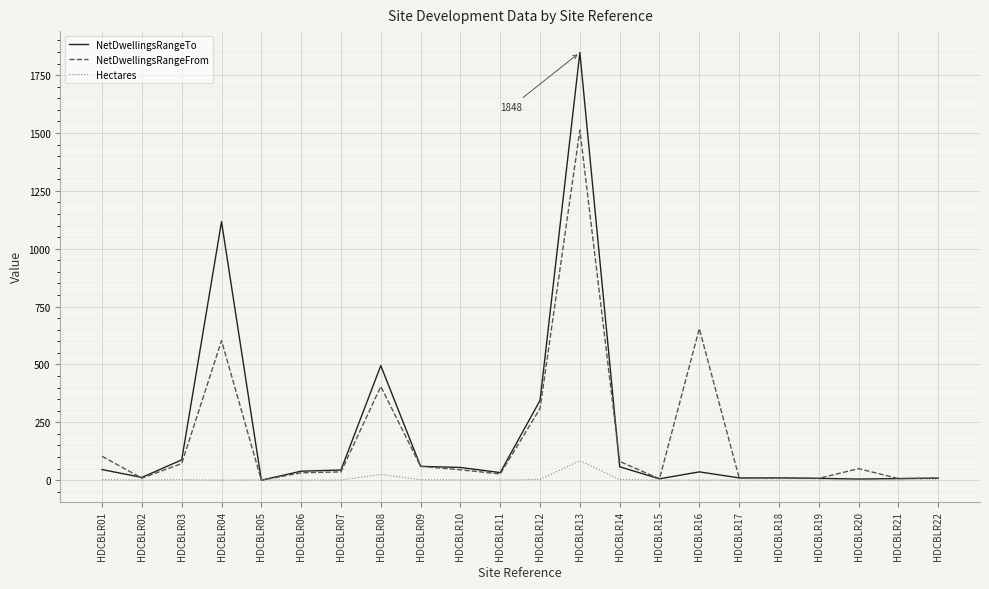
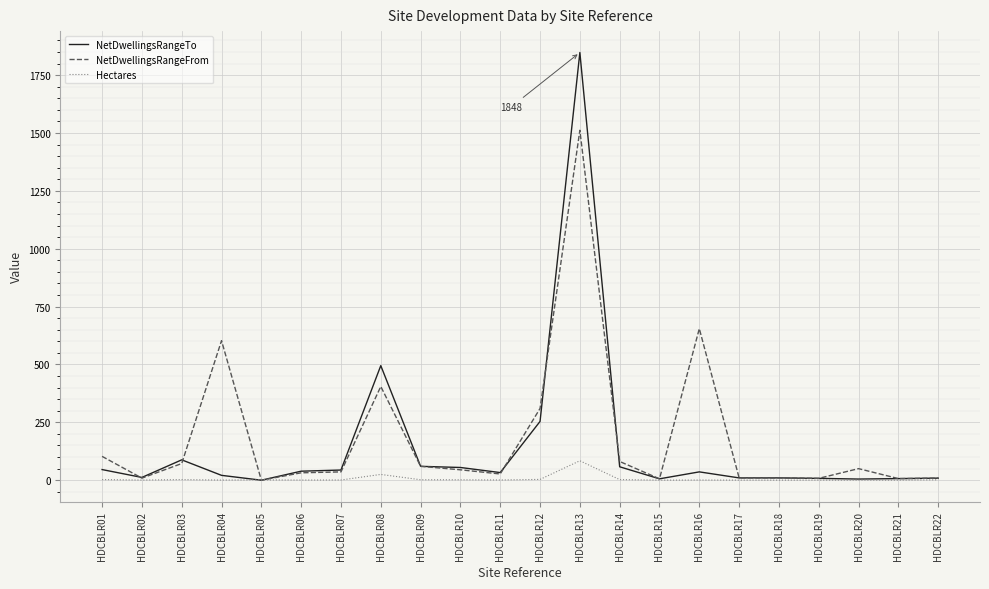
  {
    "NetDwellingsRangeTo": {
      "HDCBLR01": 50,
      "HDCBLR03": 90,
-     "HDCBLR04": 1120,
+     "HDCBLR04": 20,
      "HDCBLR08": 500,
-     "HDCBLR12": 350,
+     "HDCBLR12": 250,
      "HDCBLR14": 60,
      "HDCBLR16": 40
    },
    "NetDwellingsRangeFrom": {
      "HDCBLR01": 100,
      "HDCBLR03": 70,
      "HDCBLR04": 600,
      "HDCBLR08": 410,
      "HDCBLR12": 310,
      "HDCBLR13": 1510,
      "HDCBLR14": 80,
      "HDCBLR16": 660,
      "HDCBLR20": 50
    },
    "Hectares": {
      "HDCBLR01": 0,
      "HDCBLR03": 0,
      "HDCBLR04": 0,
      "HDCBLR06": 0,
      "HDCBLR07": 0,
      "HDCBLR08": 30,
      "HDCBLR09": 0,
      "HDCBLR10": 0,
      "HDCBLR11": 0,
      "HDCBLR12": 0,
      "HDCBLR13": 80,
      "HDCBLR14": 0,
      "HDCBLR16": 0
    }
  }
